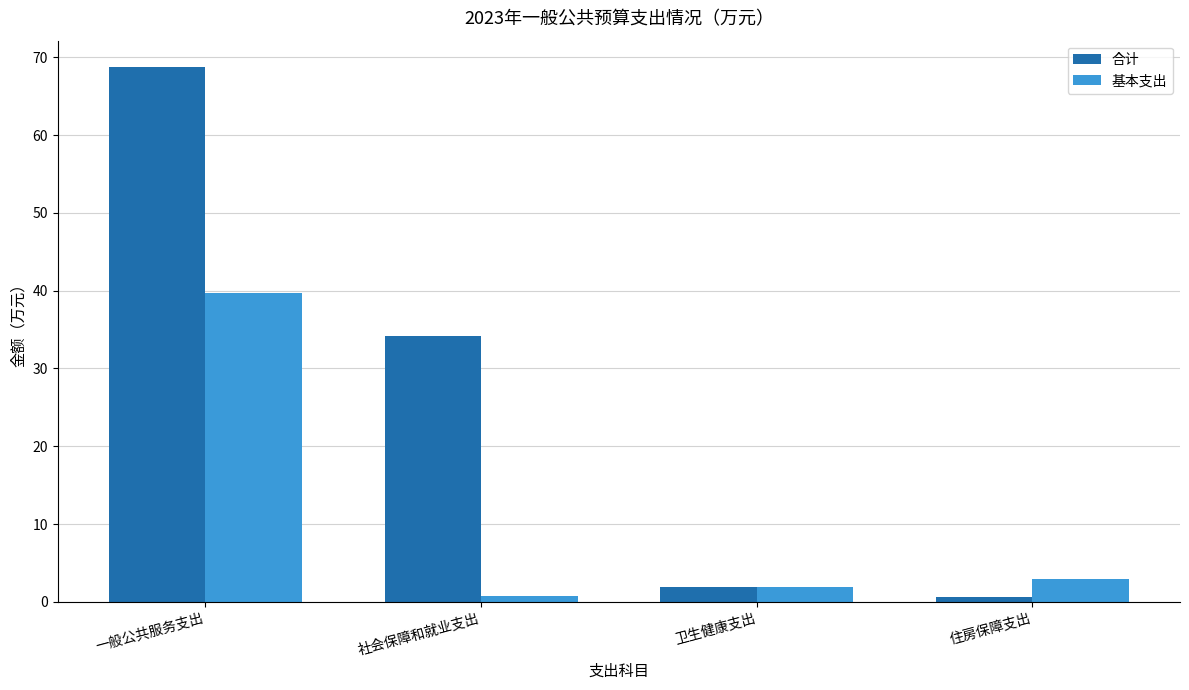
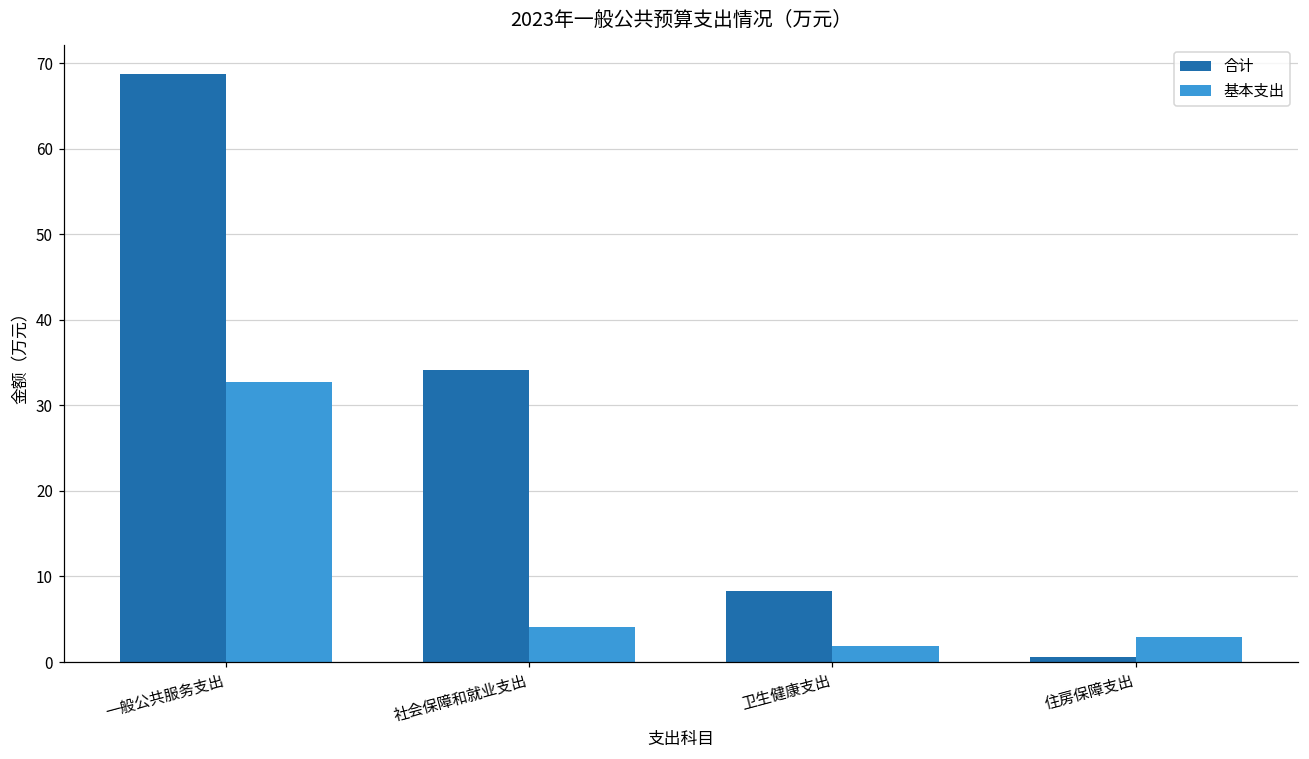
  {
    "合计": {
      "一般公共服务支出": 69,
      "社会保障和就业支出": 34,
-     "卫生健康支出": 2,
+     "卫生健康支出": 8,
      "住房保障支出": 1
    },
    "基本支出": {
-     "一般公共服务支出": 40,
-     "社会保障和就业支出": 1,
+     "一般公共服务支出": 33,
+     "社会保障和就业支出": 4,
      "卫生健康支出": 2,
      "住房保障支出": 3
    }
  }
